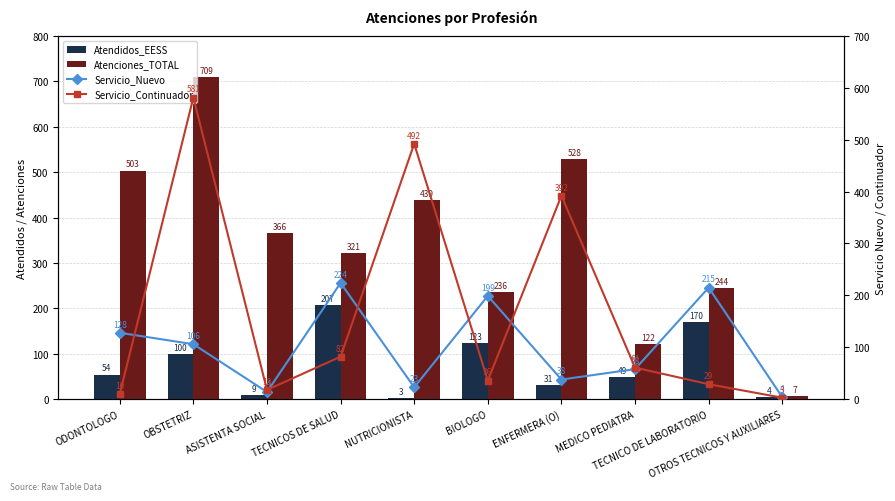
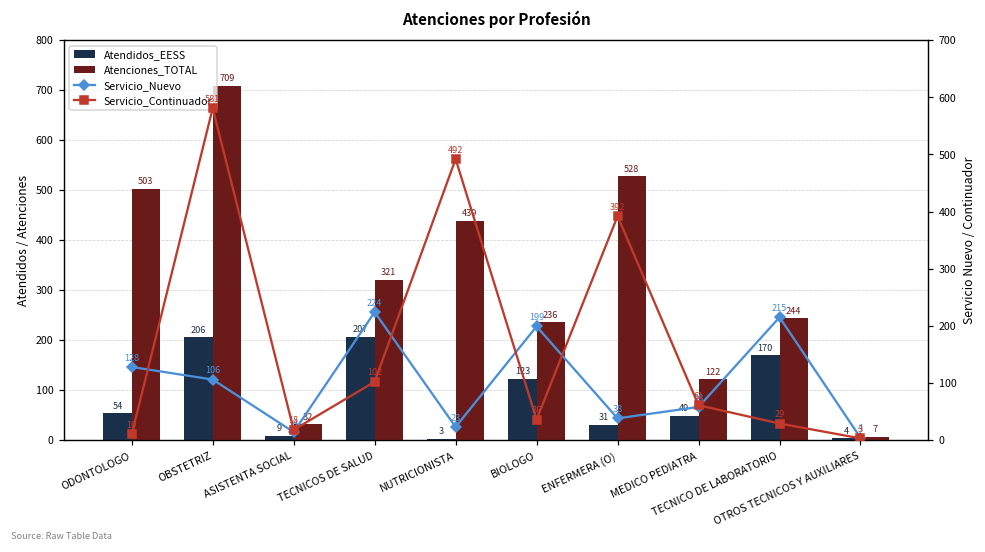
  {
    "Atendidos_EESS": {
      "ODONTOLOGO": 54,
-     "OBSTETRIZ": 100,
+     "OBSTETRIZ": 206,
      "ASISTENTA SOCIAL": 9,
      "TECNICOS DE SALUD": 207,
      "NUTRICIONISTA": 3,
      "BIOLOGO": 123,
      "ENFERMERA (O)": 31,
      "MEDICO PEDIATRA": 49,
      "TECNICO DE LABORATORIO": 170,
      "OTROS TECNICOS Y AUXILIARES": 4
    },
    "Atenciones_TOTAL": {
      "ODONTOLOGO": 503,
      "OBSTETRIZ": 709,
-     "ASISTENTA SOCIAL": 366,
+     "ASISTENTA SOCIAL": 32,
      "TECNICOS DE SALUD": 321,
      "NUTRICIONISTA": 439,
      "BIOLOGO": 236,
      "ENFERMERA (O)": 528,
      "MEDICO PEDIATRA": 122,
      "TECNICO DE LABORATORIO": 244,
      "OTROS TECNICOS Y AUXILIARES": 7
    },
    "Servicio_Nuevo": {
      "ODONTOLOGO": 128,
      "OBSTETRIZ": 106,
      "TECNICOS DE SALUD": 224,
      "NUTRICIONISTA": 23,
      "BIOLOGO": 199,
      "ENFERMERA (O)": 38,
      "TECNICO DE LABORATORIO": 215
    },
    "Servicio_Continuador": {
      "ODONTOLOGO": 10,
-     "TECNICOS DE SALUD": 82,
+     "TECNICOS DE SALUD": 102,
      "NUTRICIONISTA": 492,
      "ENFERMERA (O)": 392,
      "TECNICO DE LABORATORIO": 29
    }
  }
